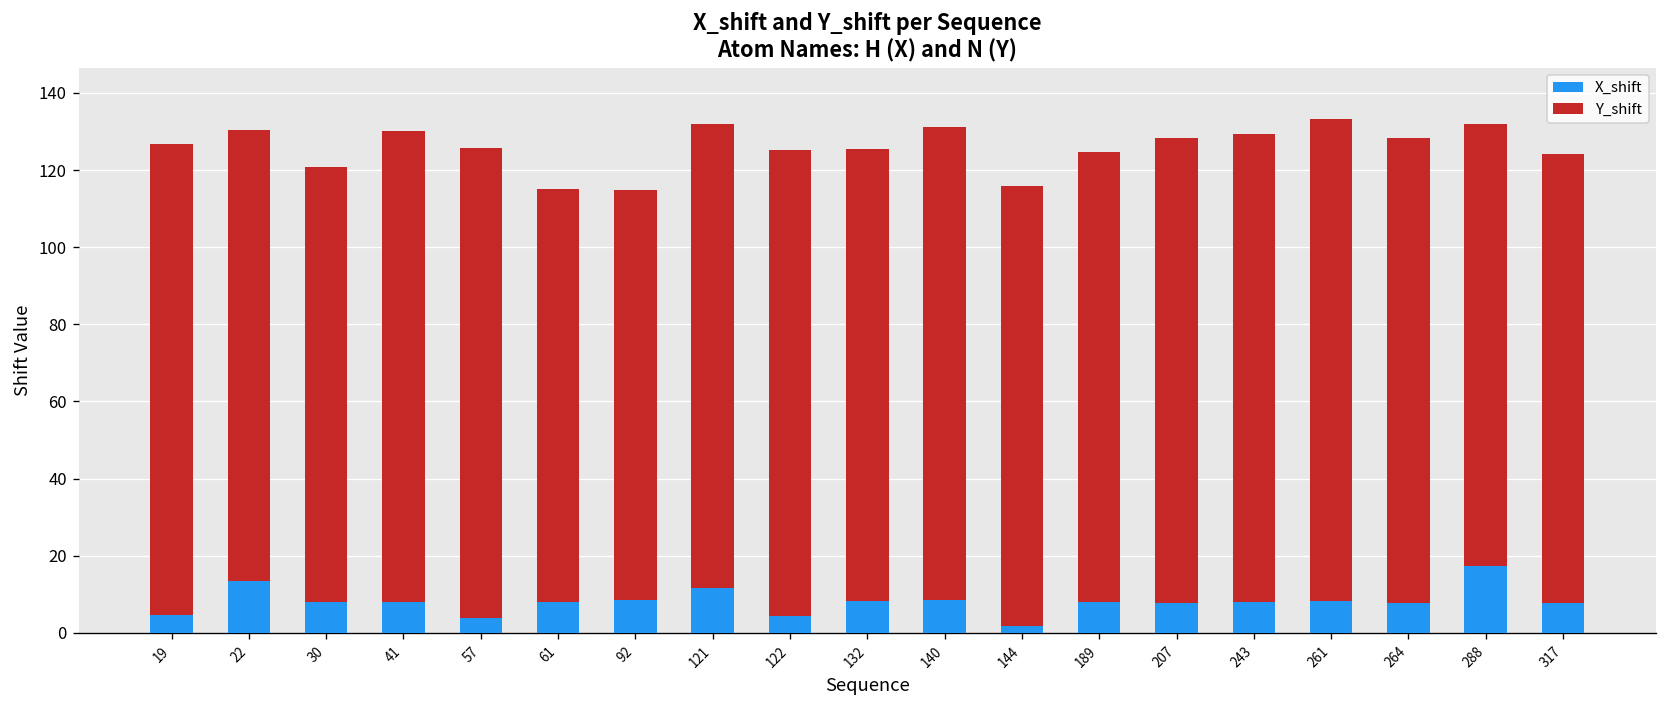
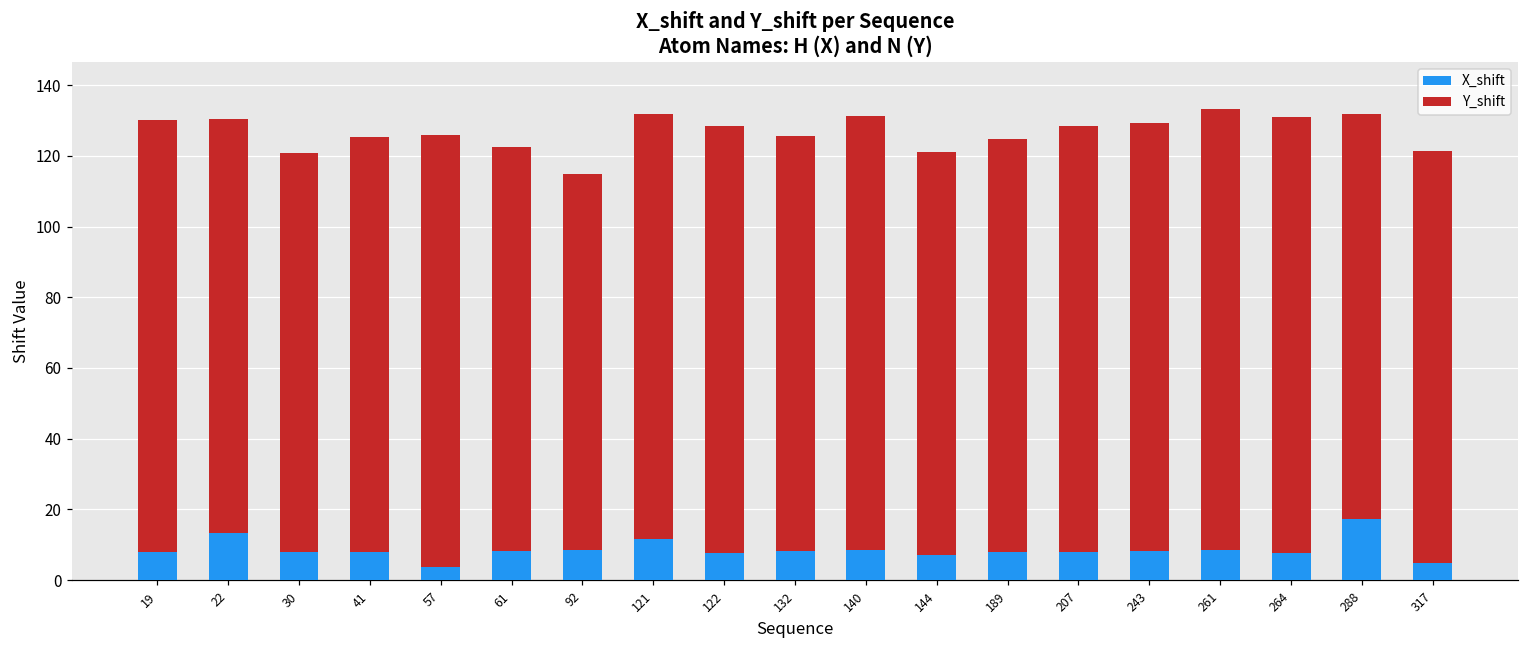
  {
    "X_shift": {
-     "19": 5,
+     "19": 8,
      "22": 13,
      "30": 8,
      "41": 8,
      "57": 4,
      "61": 8,
      "92": 9,
      "121": 12,
-     "122": 4,
+     "122": 8,
      "132": 8,
      "140": 9,
-     "144": 2,
+     "144": 7,
      "189": 8,
      "207": 8,
      "243": 8,
      "261": 8,
      "264": 8,
      "288": 17,
-     "317": 8
+     "317": 5
    },
    "Y_shift": {
      "19": 122,
      "22": 117,
      "30": 113,
-     "41": 122,
+     "41": 117,
      "57": 122,
-     "61": 107,
+     "61": 114,
      "92": 106,
      "121": 120,
      "122": 121,
      "132": 117,
      "140": 123,
      "144": 114,
      "189": 117,
      "207": 121,
      "243": 121,
      "261": 125,
-     "264": 120,
+     "264": 123,
      "288": 114,
      "317": 116
    }
  }
